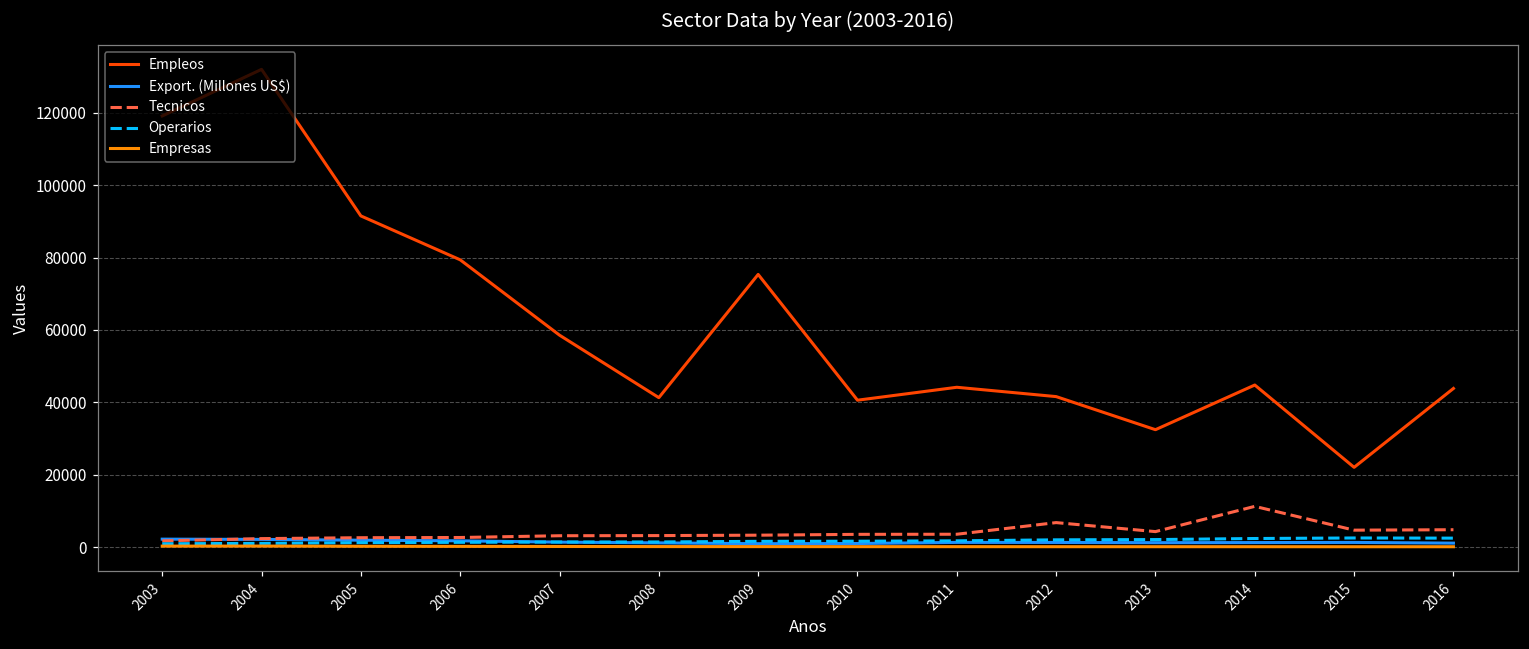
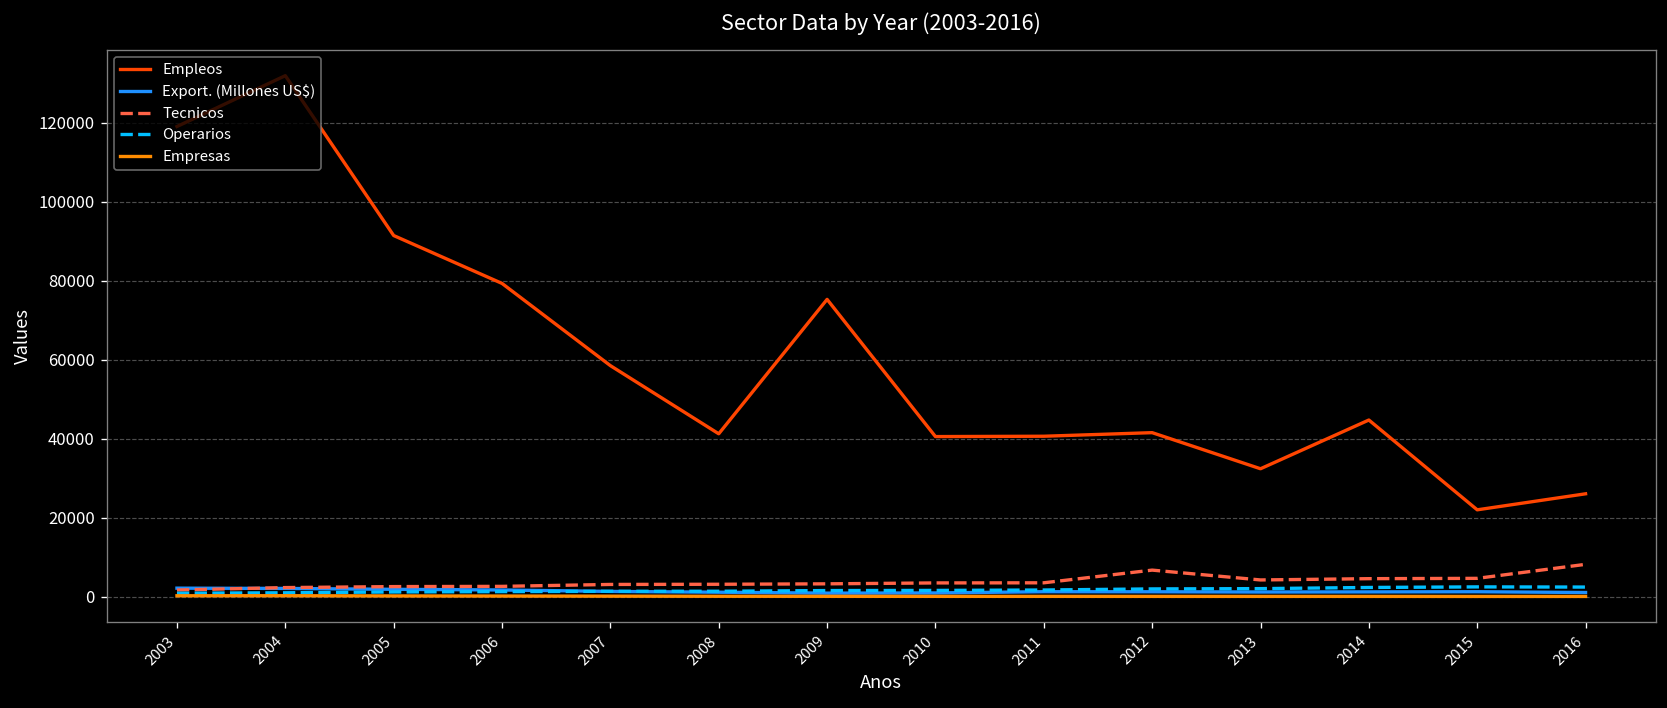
  {
    "Empleos": {
      "2005": 91000,
      "2006": 79000,
      "2007": 59000,
      "2008": 41000,
      "2009": 75000,
      "2010": 41000,
-     "2011": 44000,
+     "2011": 41000,
      "2012": 42000,
      "2013": 32000,
      "2014": 45000,
      "2015": 22000,
-     "2016": 44000
+     "2016": 26000
    },
    "Tecnicos": {
      "2006": 3000,
      "2007": 3000,
      "2008": 3000,
      "2009": 3000,
      "2010": 4000,
      "2011": 4000,
      "2012": 7000,
      "2013": 4000,
-     "2014": 11000,
+     "2014": 5000,
      "2015": 5000,
-     "2016": 5000
+     "2016": 8000
    },
    "Empresas": {
      "2005": 0,
      "2006": 0,
      "2007": 0,
      "2008": 0,
      "2009": 0,
      "2010": 0,
      "2011": 0,
      "2012": 0,
      "2013": 0,
      "2014": 0,
      "2015": 0,
      "2016": 0
    }
  }
